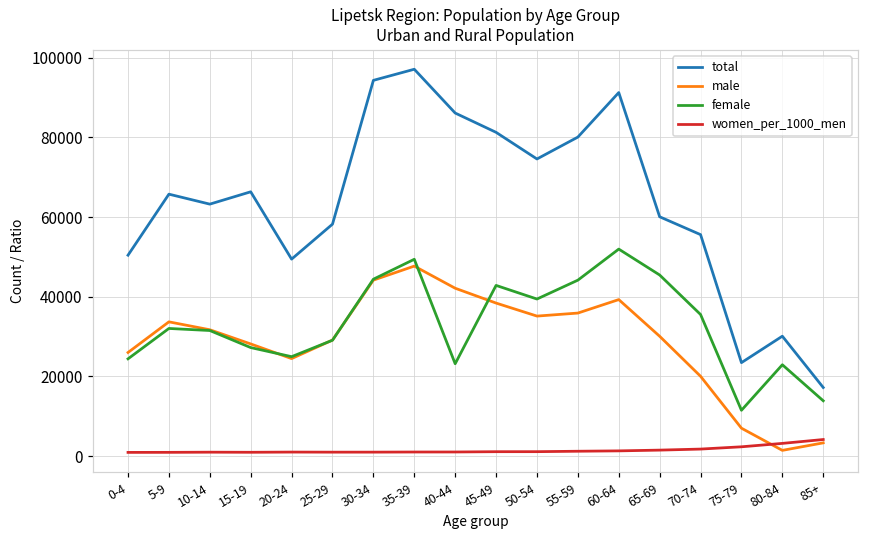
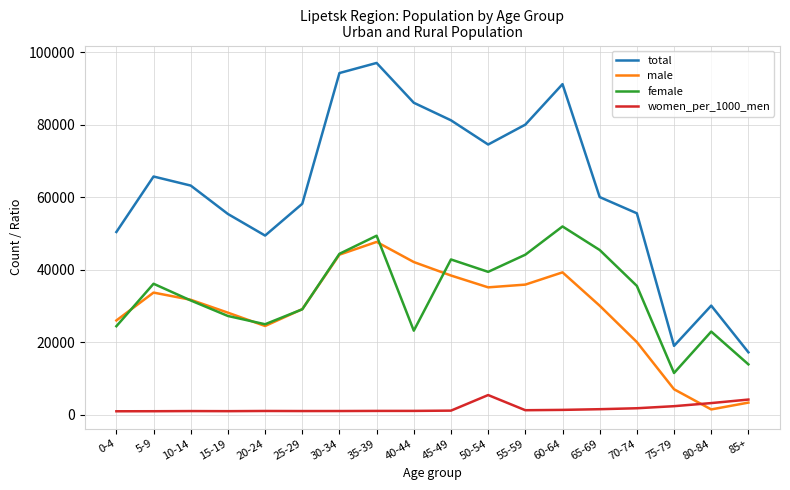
  {
    "total": {
      "0-4": 50000,
      "5-9": 66000,
      "10-14": 63000,
-     "15-19": 66000,
+     "15-19": 55000,
      "20-24": 49000,
      "25-29": 58000,
      "30-34": 94000,
      "35-39": 97000,
      "40-44": 86000,
      "45-49": 81000,
      "50-54": 75000,
      "55-59": 80000,
      "60-64": 91000,
      "65-69": 60000,
      "70-74": 56000,
-     "75-79": 23000,
+     "75-79": 19000,
      "80-84": 30000,
      "85+": 17000
    },
    "male": {
      "0-4": 26000,
      "5-9": 34000,
      "15-19": 28000,
      "35-39": 48000,
      "40-44": 42000,
      "45-49": 38000,
      "50-54": 35000,
      "55-59": 36000,
      "60-64": 39000,
      "65-69": 30000,
      "70-74": 20000,
      "75-79": 7000,
      "80-84": 1000,
      "85+": 3000
    },
    "female": {
      "0-4": 24000,
-     "5-9": 32000,
+     "5-9": 36000,
      "15-19": 27000,
      "35-39": 49000,
      "40-44": 23000,
      "45-49": 43000,
      "50-54": 39000,
      "55-59": 44000,
      "60-64": 52000,
      "65-69": 45000,
      "70-74": 36000,
      "75-79": 12000,
      "80-84": 23000,
      "85+": 14000
    },
    "women_per_1000_men": {
      "0-4": 1000,
      "5-9": 1000,
      "10-14": 1000,
      "15-19": 1000,
      "20-24": 1000,
      "25-29": 1000,
      "30-34": 1000,
      "35-39": 1000,
      "40-44": 1000,
      "45-49": 1000,
-     "50-54": 1000,
+     "50-54": 5000,
      "55-59": 1000,
      "60-64": 1000,
      "65-69": 2000,
      "70-74": 2000,
      "75-79": 2000,
      "80-84": 3000,
      "85+": 4000
    }
  }
